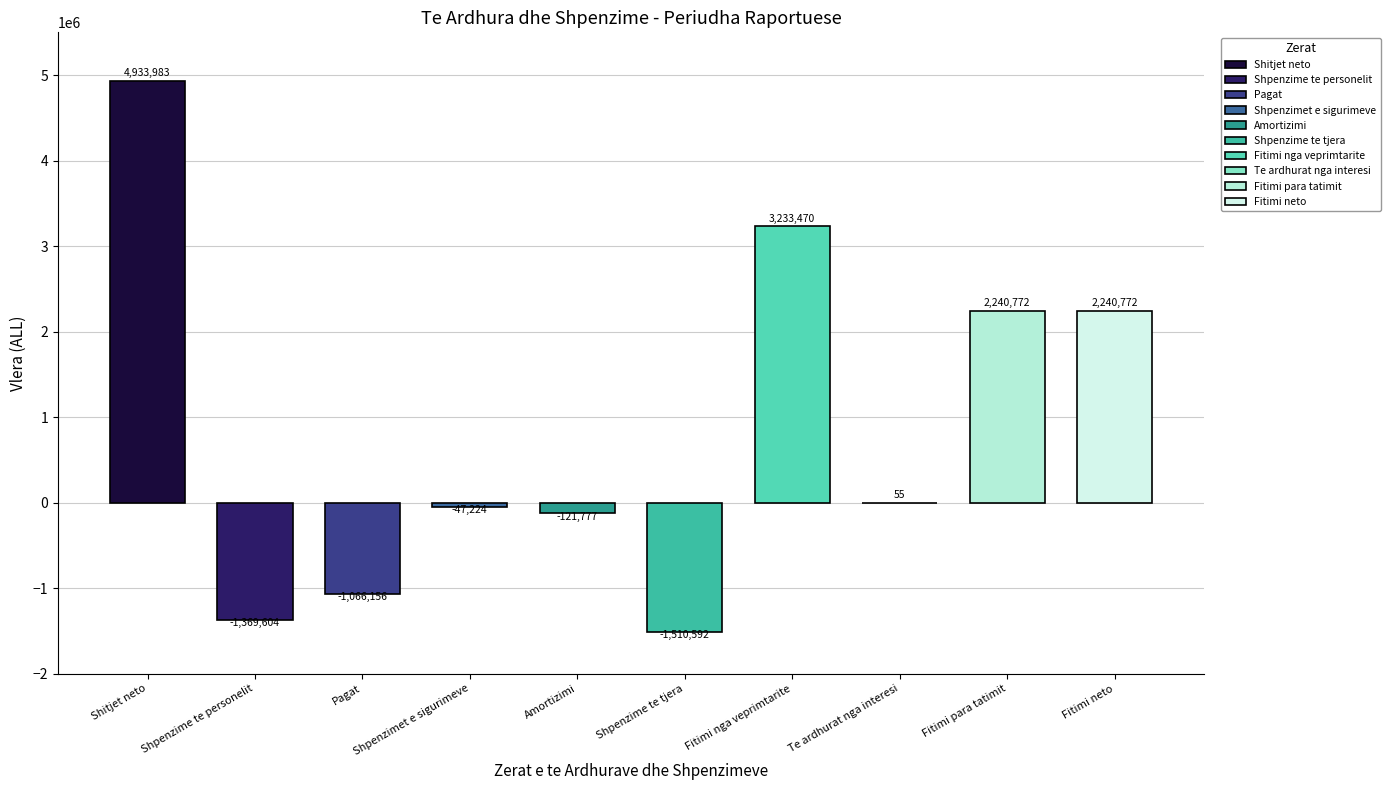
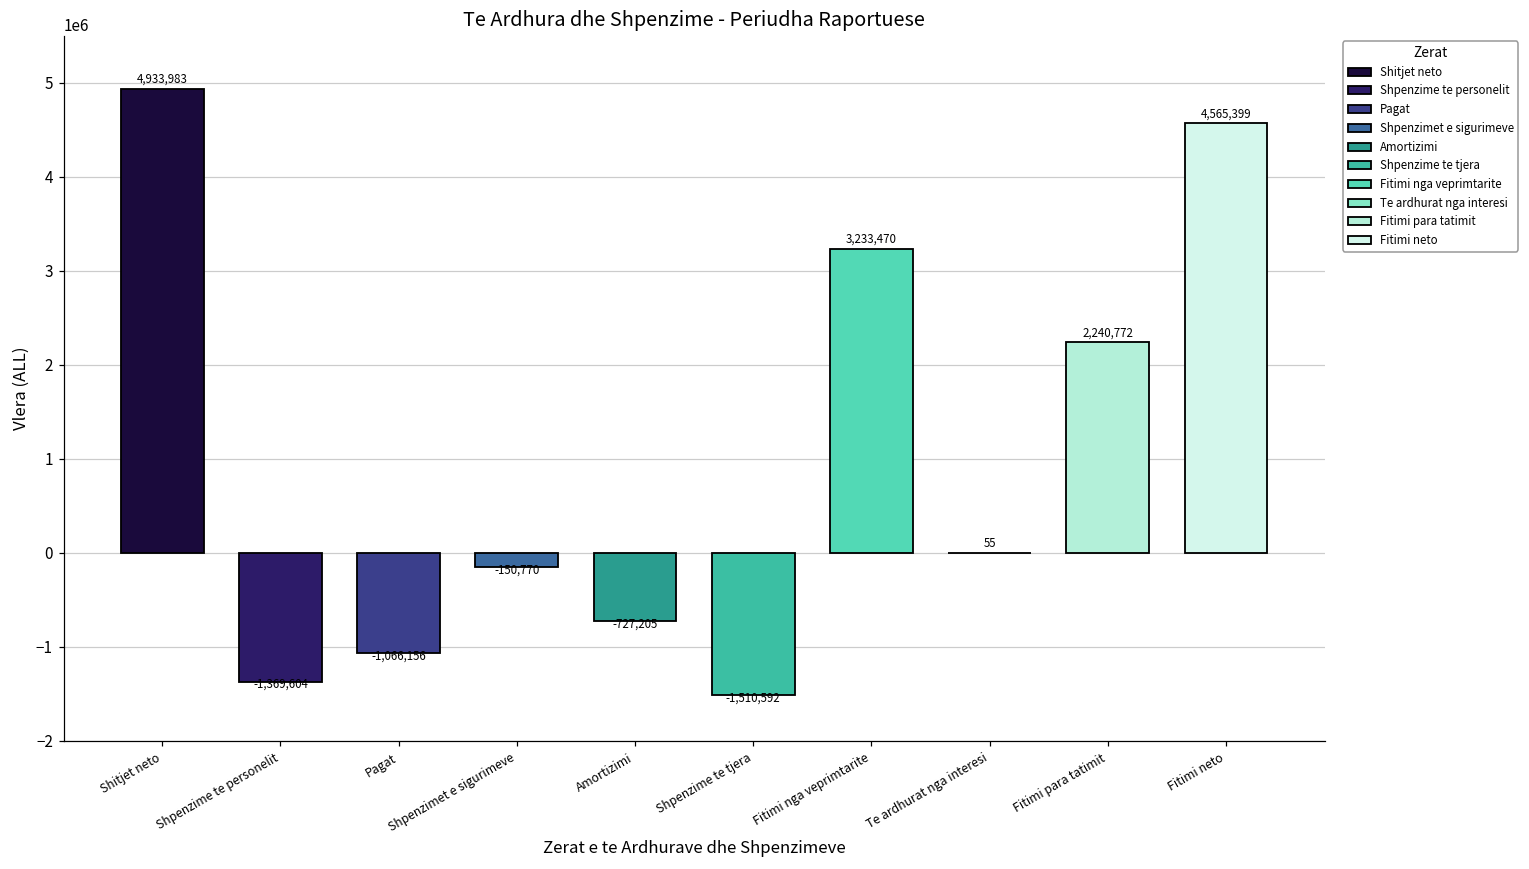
  {
    "Shitjet neto": "4,933,983",
    "Shpenzime te personelit": "-1,369,604",
    "Pagat": "-1,066,156",
-   "Shpenzimet e sigurimeve": "-47,224",
-   "Amortizimi": "-121,777",
+   "Shpenzimet e sigurimeve": "-150,770",
+   "Amortizimi": "-727,205",
    "Shpenzime te tjera": "-1,510,592",
    "Fitimi nga veprimtarite": "3,233,470",
    "Te ardhurat nga interesi": "55",
    "Fitimi para tatimit": "2,240,772",
-   "Fitimi neto": "2,240,772"
+   "Fitimi neto": "4,565,399"
  }
